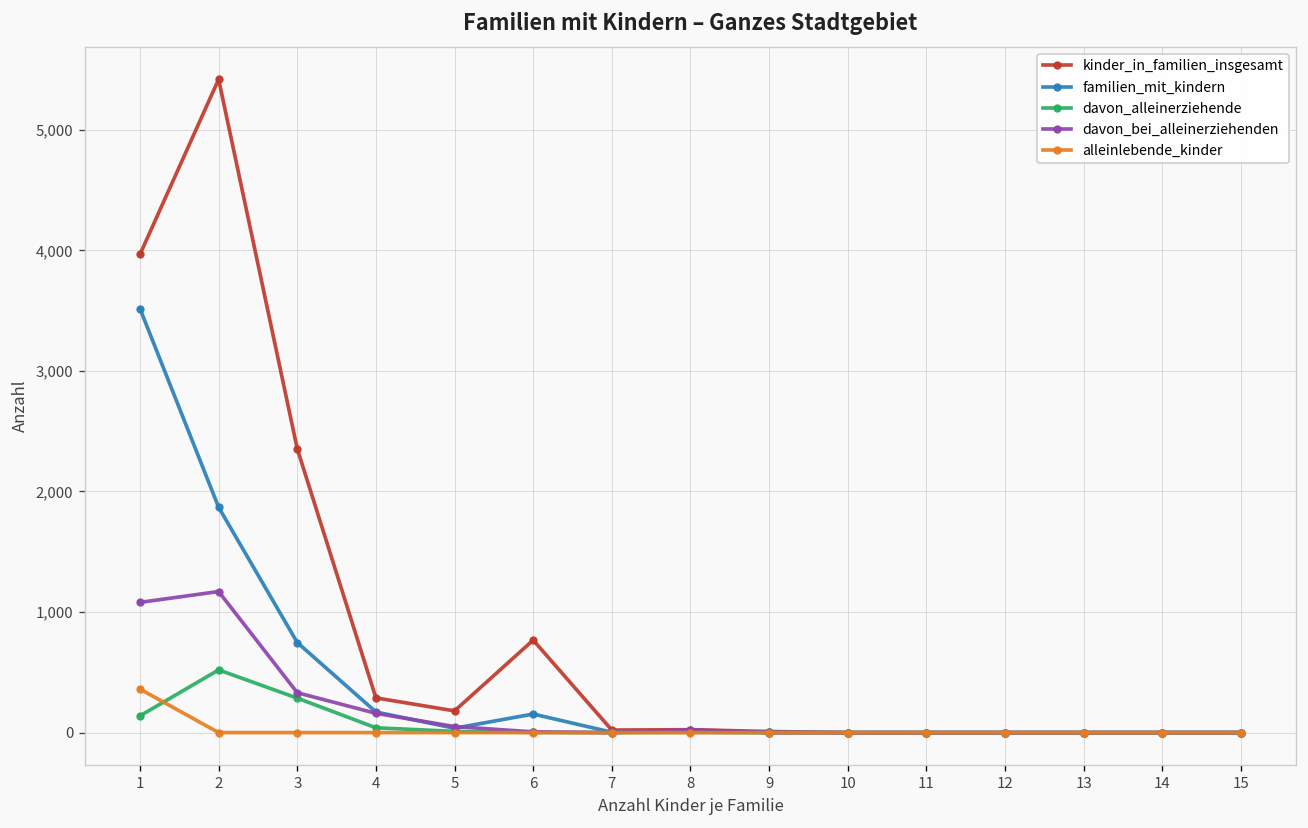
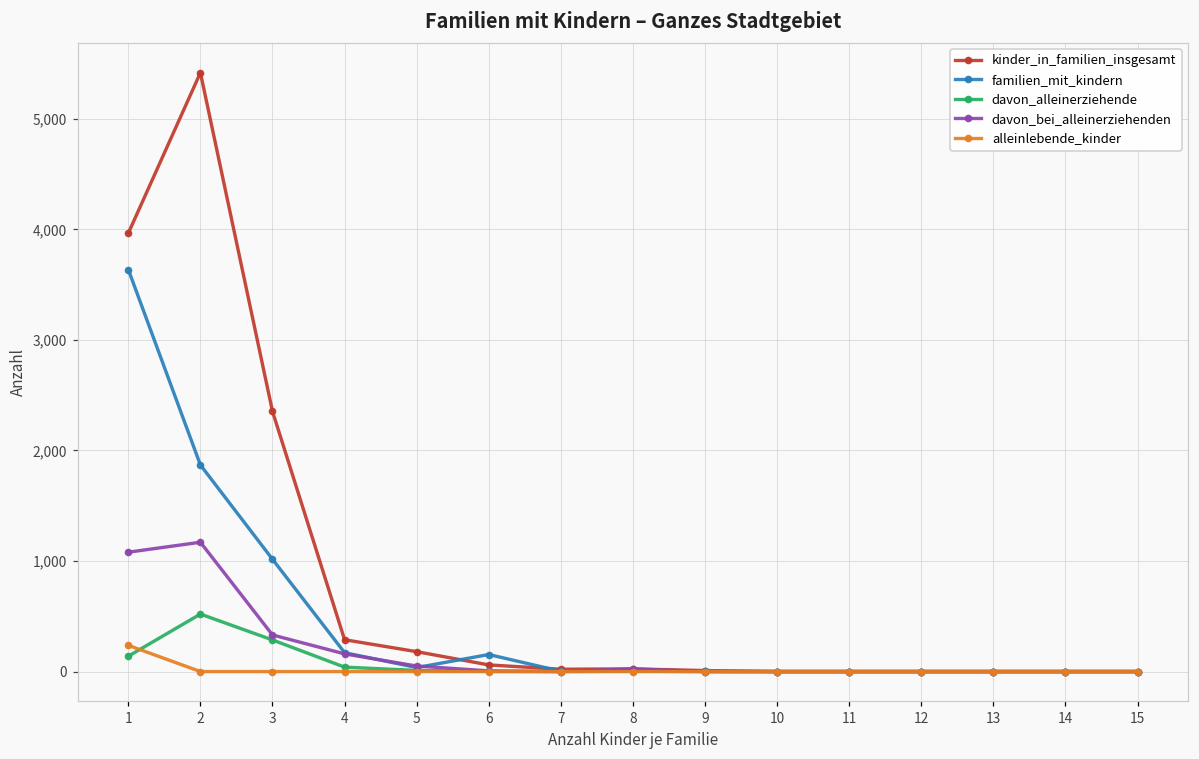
  {
    "kinder_in_familien_insgesamt": {
      "1": "3,970",
      "2": "5,420",
      "3": "2,350",
      "4": "290",
      "5": "180",
-     "6": "770"
+     "6": "60"
    },
    "familien_mit_kindern": {
-     "1": "3,520",
+     "1": "3,640",
      "2": "1,870",
-     "3": "750",
+     "3": "1,020",
      "6": "150"
    },
    "davon_alleinerziehende": {
      "1": "140",
      "2": "520",
      "3": "290",
      "4": "40"
    },
    "davon_bei_alleinerziehenden": {
      "1": "1,080",
      "2": "1,170",
      "3": "330"
    },
    "alleinlebende_kinder": {
-     "1": "360",
+     "1": "240",
      "2": "0",
      "3": "0",
      "4": "0"
    }
  }
